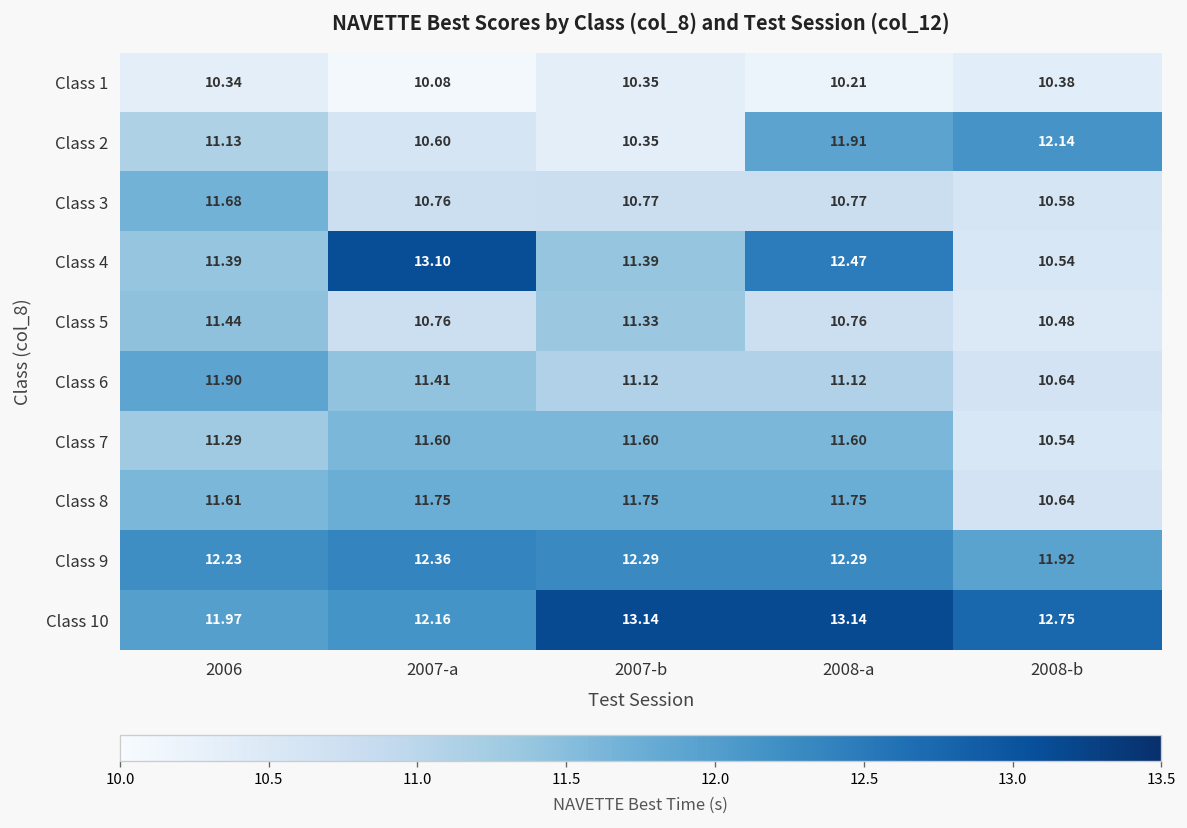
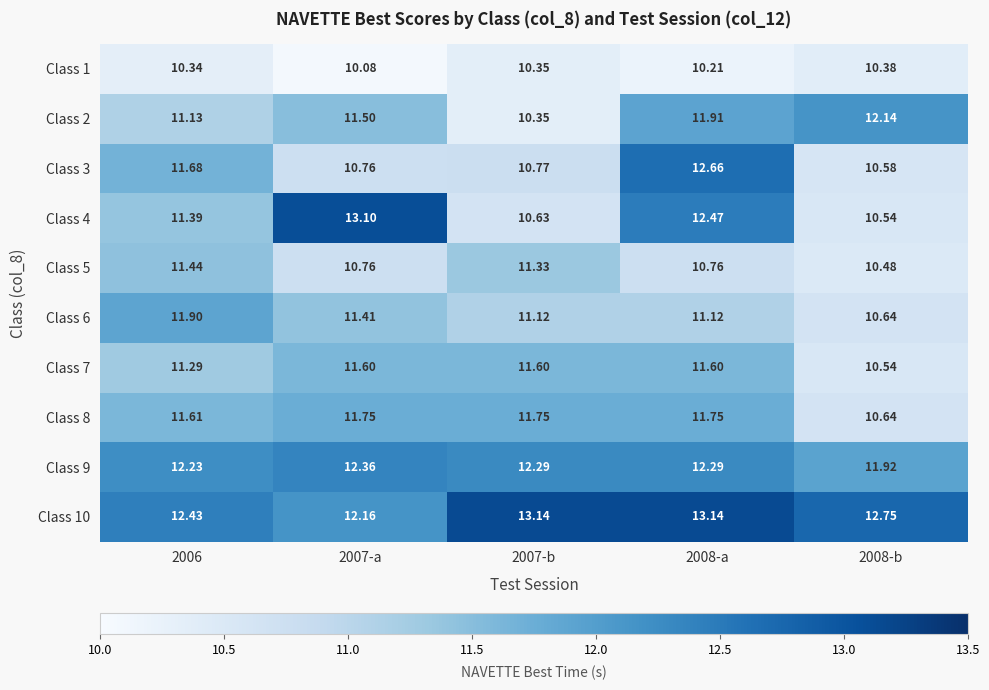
  {
    "Class 1": {
      "2006": 10.34,
      "2007-a": 10.08,
      "2007-b": 10.35,
      "2008-a": 10.21,
      "2008-b": 10.38
    },
    "Class 2": {
      "2006": 11.13,
-     "2007-a": 10.60,
+     "2007-a": 11.50,
      "2007-b": 10.35,
      "2008-a": 11.91,
      "2008-b": 12.14
    },
    "Class 3": {
      "2006": 11.68,
      "2007-a": 10.76,
      "2007-b": 10.77,
-     "2008-a": 10.77,
+     "2008-a": 12.66,
      "2008-b": 10.58
    },
    "Class 4": {
      "2006": 11.39,
      "2007-a": 13.10,
-     "2007-b": 11.39,
+     "2007-b": 10.63,
      "2008-a": 12.47,
      "2008-b": 10.54
    },
    "Class 5": {
      "2006": 11.44,
      "2007-a": 10.76,
      "2007-b": 11.33,
      "2008-a": 10.76,
      "2008-b": 10.48
    },
    "Class 6": {
      "2006": 11.90,
      "2007-a": 11.41,
      "2007-b": 11.12,
      "2008-a": 11.12,
      "2008-b": 10.64
    },
    "Class 7": {
      "2006": 11.29,
      "2007-a": 11.60,
      "2007-b": 11.60,
      "2008-a": 11.60,
      "2008-b": 10.54
    },
    "Class 8": {
      "2006": 11.61,
      "2007-a": 11.75,
      "2007-b": 11.75,
      "2008-a": 11.75,
      "2008-b": 10.64
    },
    "Class 9": {
      "2006": 12.23,
      "2007-a": 12.36,
      "2007-b": 12.29,
      "2008-a": 12.29,
      "2008-b": 11.92
    },
    "Class 10": {
-     "2006": 11.97,
+     "2006": 12.43,
      "2007-a": 12.16,
      "2007-b": 13.14,
      "2008-a": 13.14,
      "2008-b": 12.75
    }
  }
